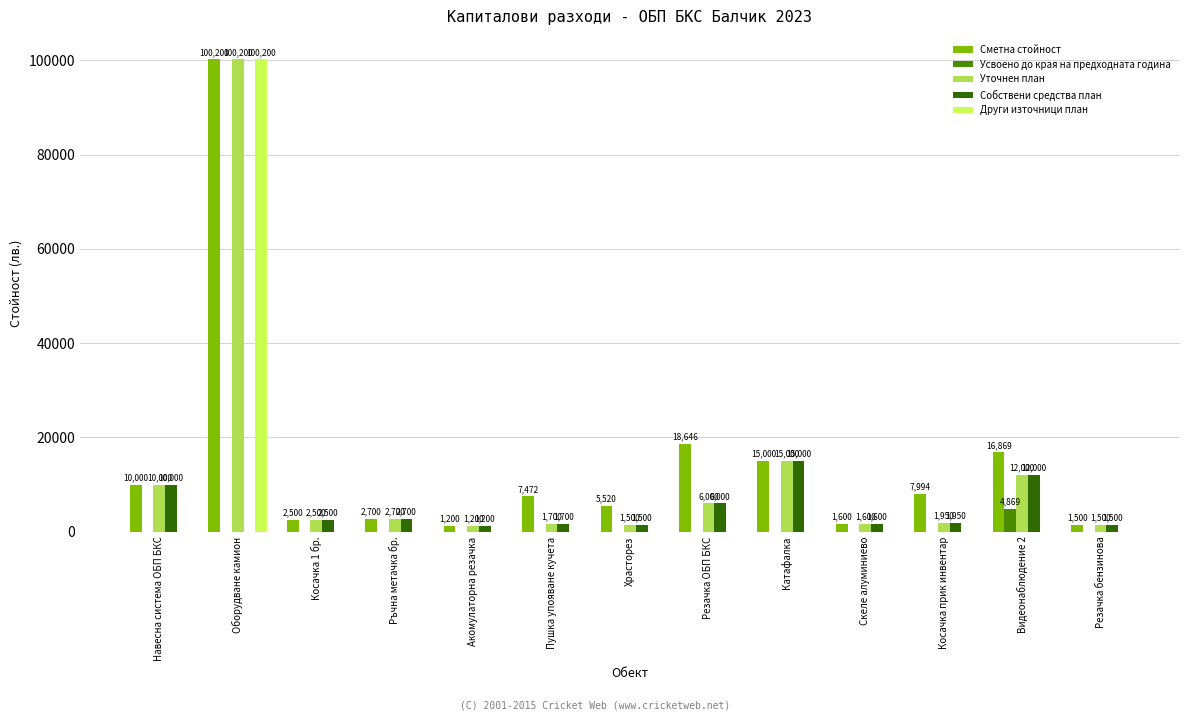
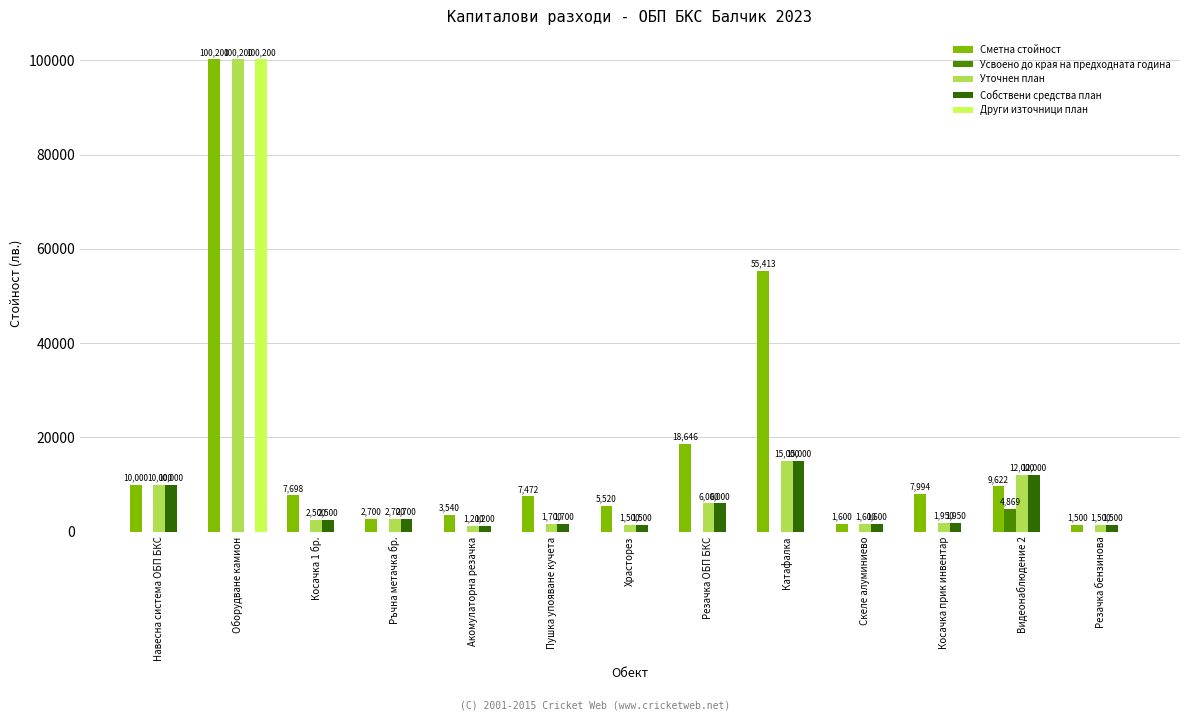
  {
    "Сметна стойност": {
      "Навесна система ОБП БКС": "10,000",
-     "Косачка 1 бр.": "2,500",
+     "Косачка 1 бр.": "7,698",
      "Ръчна метачка бр.": "2,700",
-     "Акомулаторна резачка": "1,200",
+     "Акомулаторна резачка": "3,540",
      "Пушка упояване кучета": "7,472",
      "Храсторез": "5,520",
      "Резачка ОБП БКС": "18,646",
-     "Катафалка": "15,000",
+     "Катафалка": "55,413",
      "Скеле алуминиево": "1,600",
      "Косачка прик инвентар": "7,994",
-     "Видеонаблюдение 2": "16,869",
+     "Видеонаблюдение 2": "9,622",
      "Резачка бензинова": "1,500"
    }
  }
